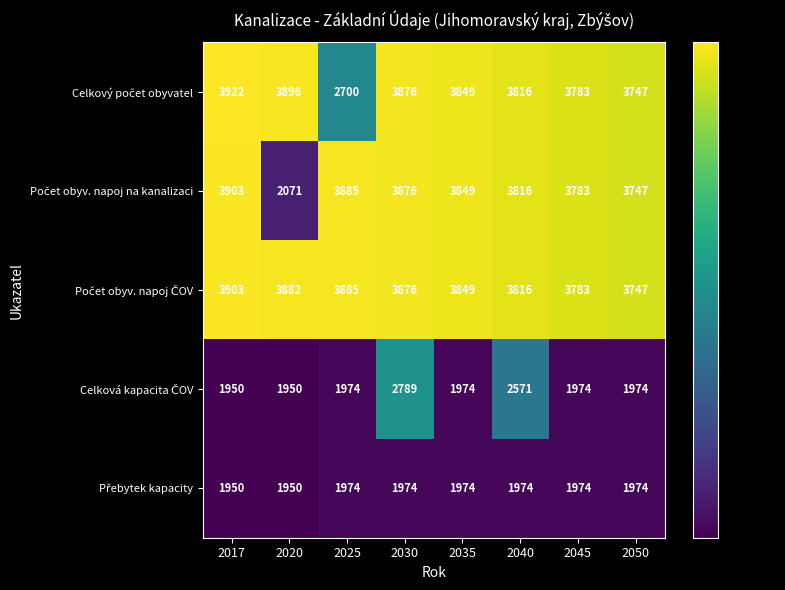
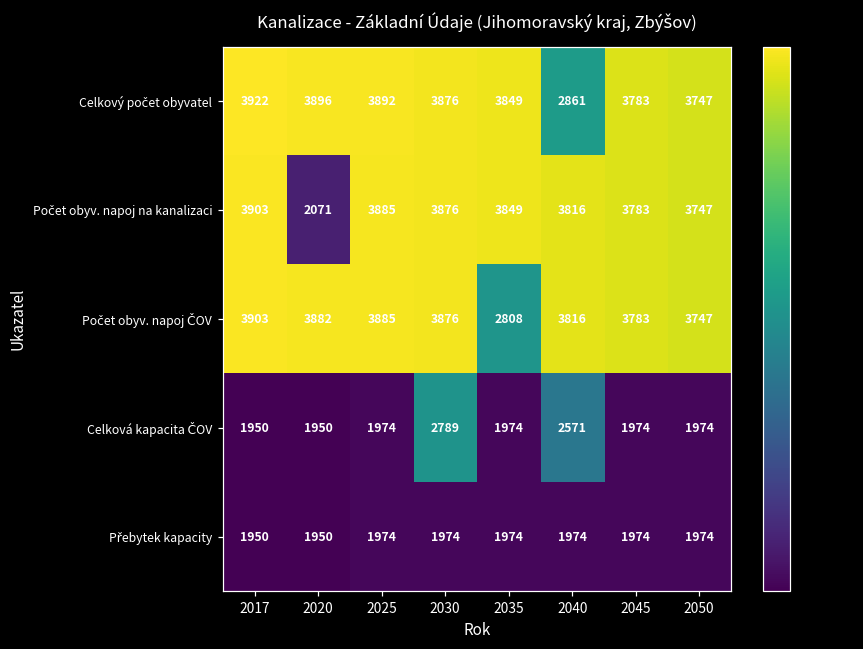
  {
    "Celkový počet obyvatel": {
      "2017": 3922,
      "2020": 3896,
-     "2025": 2700,
+     "2025": 3892,
      "2030": 3876,
      "2035": 3849,
-     "2040": 3816,
+     "2040": 2861,
      "2045": 3783,
      "2050": 3747
    },
    "Počet obyv. napoj na kanalizaci": {
      "2017": 3903,
      "2020": 2071,
      "2025": 3885,
      "2030": 3876,
      "2035": 3849,
      "2040": 3816,
      "2045": 3783,
      "2050": 3747
    },
    "Počet obyv. napoj ČOV": {
      "2017": 3903,
      "2020": 3882,
      "2025": 3885,
      "2030": 3876,
-     "2035": 3849,
+     "2035": 2808,
      "2040": 3816,
      "2045": 3783,
      "2050": 3747
    },
    "Celková kapacita ČOV": {
      "2017": 1950,
      "2020": 1950,
      "2025": 1974,
      "2030": 2789,
      "2035": 1974,
      "2040": 2571,
      "2045": 1974,
      "2050": 1974
    },
    "Přebytek kapacity": {
      "2017": 1950,
      "2020": 1950,
      "2025": 1974,
      "2030": 1974,
      "2035": 1974,
      "2040": 1974,
      "2045": 1974,
      "2050": 1974
    }
  }
